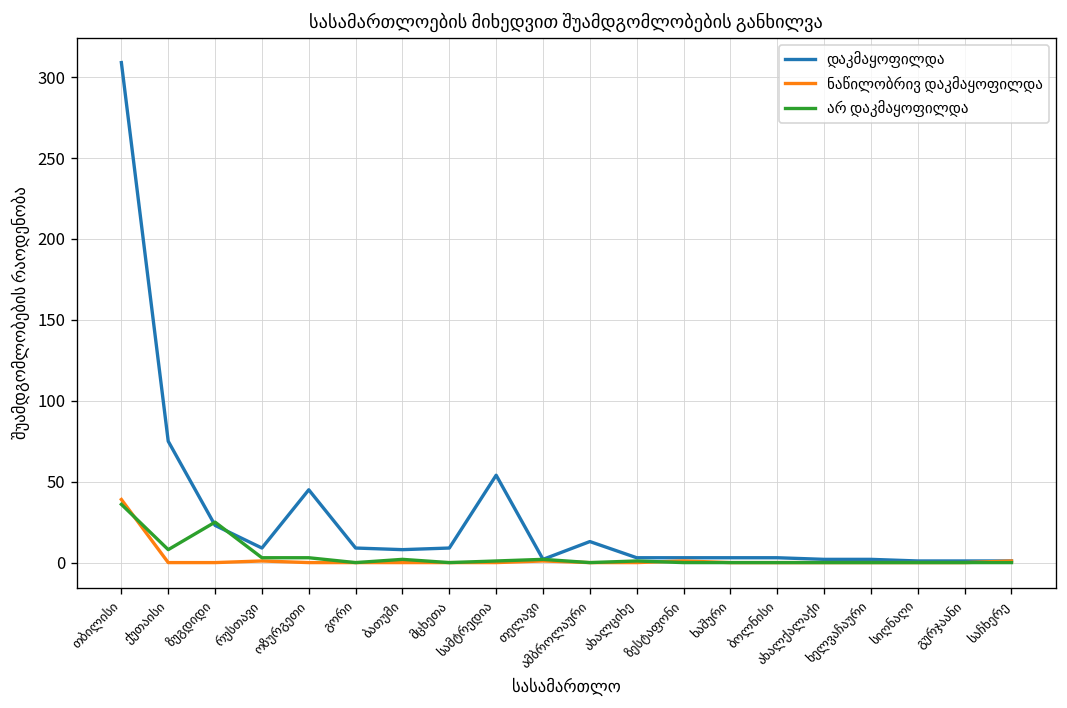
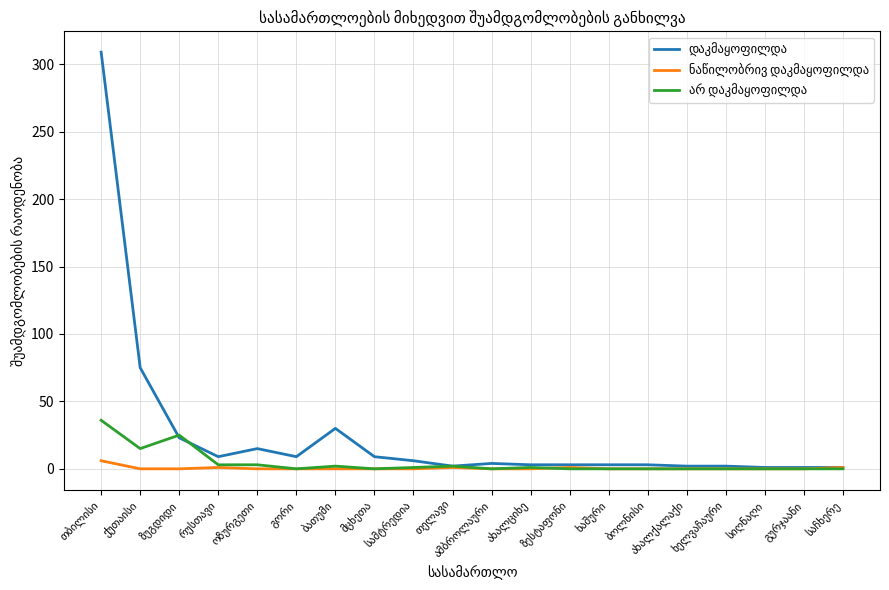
  {
    "დაკმაყოფილდა": {
      "თბილისი": 309,
      "ქუთაისი": 75,
      "ზუგდიდი": 23,
      "რუსთავი": 9,
-     "ოზურგეთი": 45,
+     "ოზურგეთი": 15,
      "გორი": 9,
-     "ბათუმი": 8,
+     "ბათუმი": 30,
      "მცხეთა": 9,
-     "სამტრედია": 54,
-     "ამბროლაური": 13,
+     "სამტრედია": 6,
+     "ამბროლაური": 4,
      "ახალციხე": 3,
      "ზესტაფონი": 3,
      "ხაშური": 3,
      "ბოლნისი": 3,
      "ახალქალაქი": 2,
      "ხელვაჩაური": 2
    },
    "ნაწილობრივ დაკმაყოფილდა": {
-     "თბილისი": 39,
+     "თბილისი": 6,
      "ქუთაისი": 0,
      "ზუგდიდი": 0,
      "რუსთავი": 1,
      "ოზურგეთი": 0,
      "ბათუმი": 0
    },
    "არ დაკმაყოფილდა": {
      "თბილისი": 36,
-     "ქუთაისი": 8,
+     "ქუთაისი": 15,
      "ზუგდიდი": 25,
      "რუსთავი": 3,
      "ოზურგეთი": 3,
      "ბათუმი": 2
    }
  }
